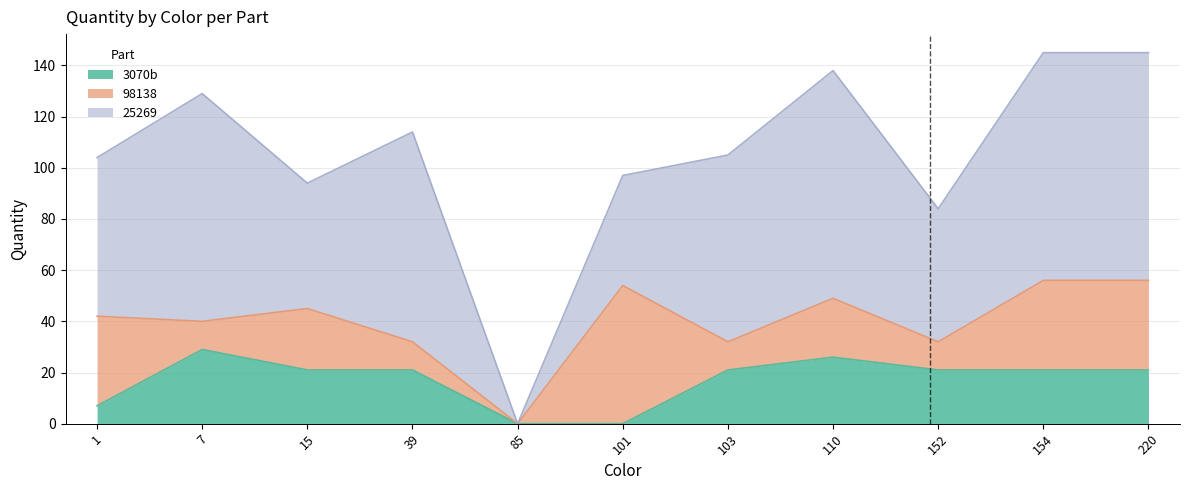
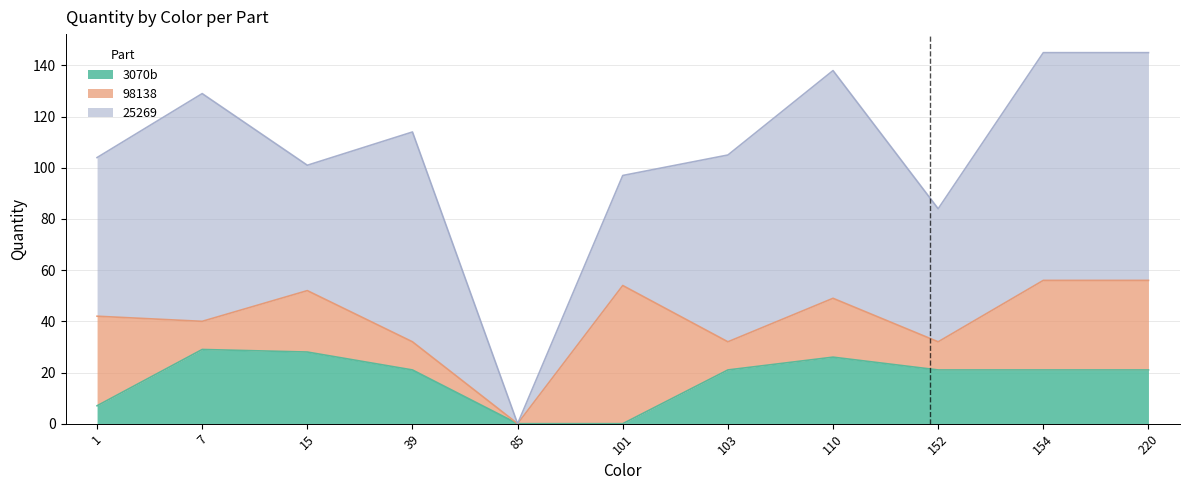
  {
    "3070b": {
      "1": 7,
      "7": 29,
-     "15": 21,
+     "15": 28,
      "39": 21,
      "101": 0,
      "103": 21,
      "110": 26,
      "152": 21,
      "154": 21,
      "220": 21
    },
    "98138": {
      "1": 35,
      "7": 11,
      "15": 24,
      "39": 11,
      "101": 54,
      "103": 11,
      "110": 23,
      "152": 11,
      "154": 35,
      "220": 35
    },
    "25269": {
      "1": 62,
      "7": 89,
      "15": 49,
      "39": 82,
      "101": 43,
      "103": 73,
      "110": 89,
      "152": 52,
      "154": 89,
      "220": 89
    }
  }
